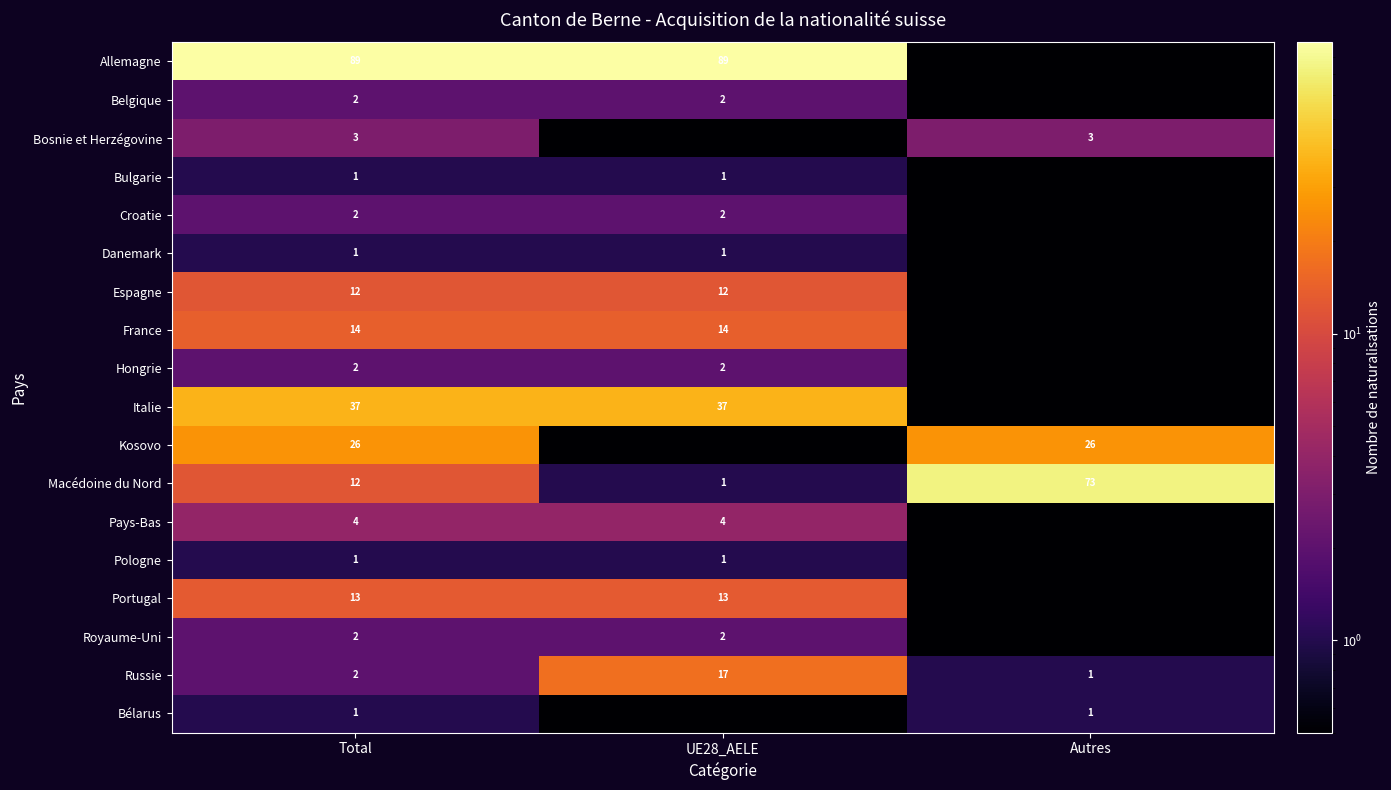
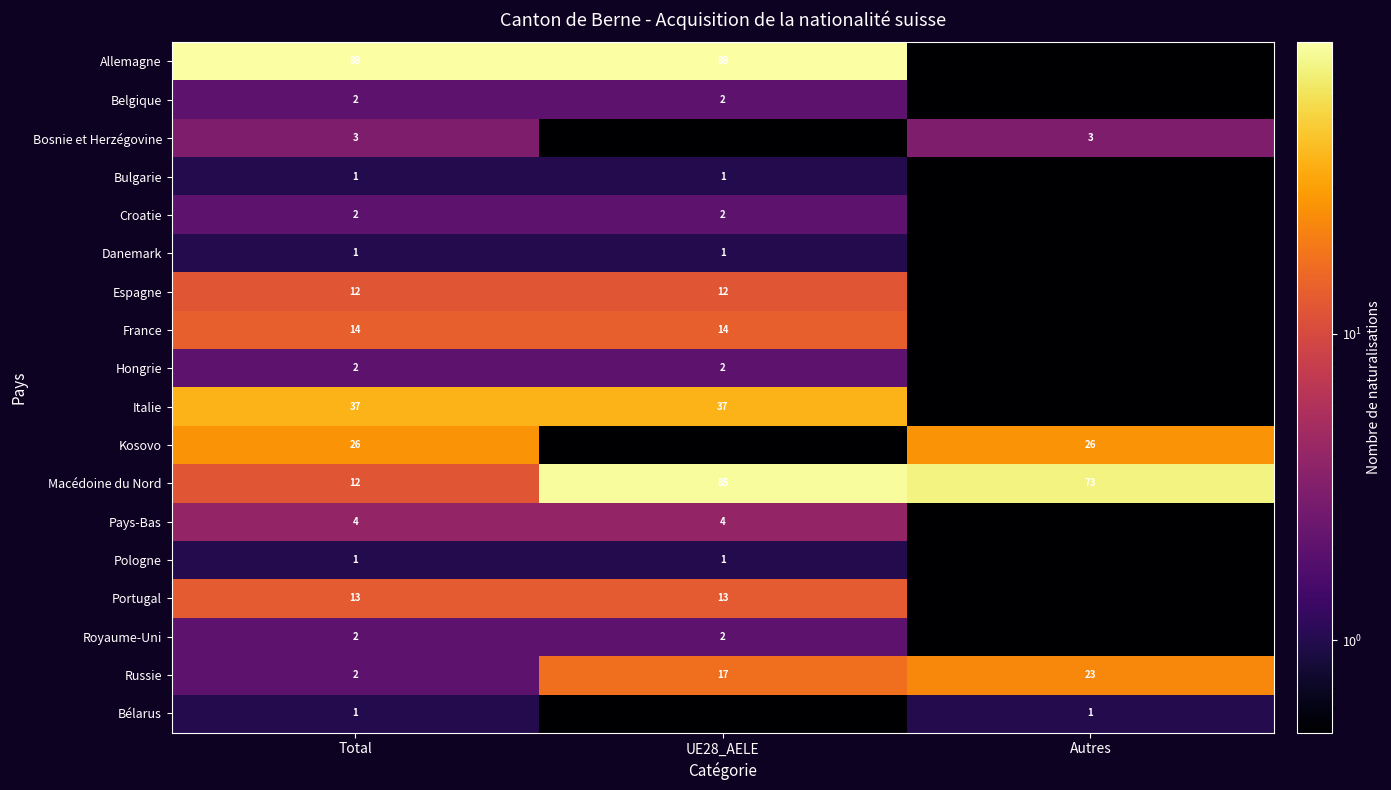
  {
    "Allemagne": {
      "Total": 89,
      "UE28_AELE": 89
    },
    "Belgique": {
      "Total": 2,
      "UE28_AELE": 2
    },
    "Bosnie et Herzégovine": {
      "Total": 3,
      "Autres": 3
    },
    "Bulgarie": {
      "Total": 1,
      "UE28_AELE": 1
    },
    "Croatie": {
      "Total": 2,
      "UE28_AELE": 2
    },
    "Danemark": {
      "Total": 1,
      "UE28_AELE": 1
    },
    "Espagne": {
      "Total": 12,
      "UE28_AELE": 12
    },
    "France": {
      "Total": 14,
      "UE28_AELE": 14
    },
    "Hongrie": {
      "Total": 2,
      "UE28_AELE": 2
    },
    "Italie": {
      "Total": 37,
      "UE28_AELE": 37
    },
    "Kosovo": {
      "Total": 26,
      "Autres": 26
    },
    "Macédoine du Nord": {
      "Total": 12,
-     "UE28_AELE": 1,
+     "UE28_AELE": 85,
      "Autres": 73
    },
    "Pays-Bas": {
      "Total": 4,
      "UE28_AELE": 4
    },
    "Pologne": {
      "Total": 1,
      "UE28_AELE": 1
    },
    "Portugal": {
      "Total": 13,
      "UE28_AELE": 13
    },
    "Royaume-Uni": {
      "Total": 2,
      "UE28_AELE": 2
    },
    "Russie": {
      "Total": 2,
      "UE28_AELE": 17,
-     "Autres": 1
+     "Autres": 23
    },
    "Bélarus": {
      "Total": 1,
      "Autres": 1
    }
  }
